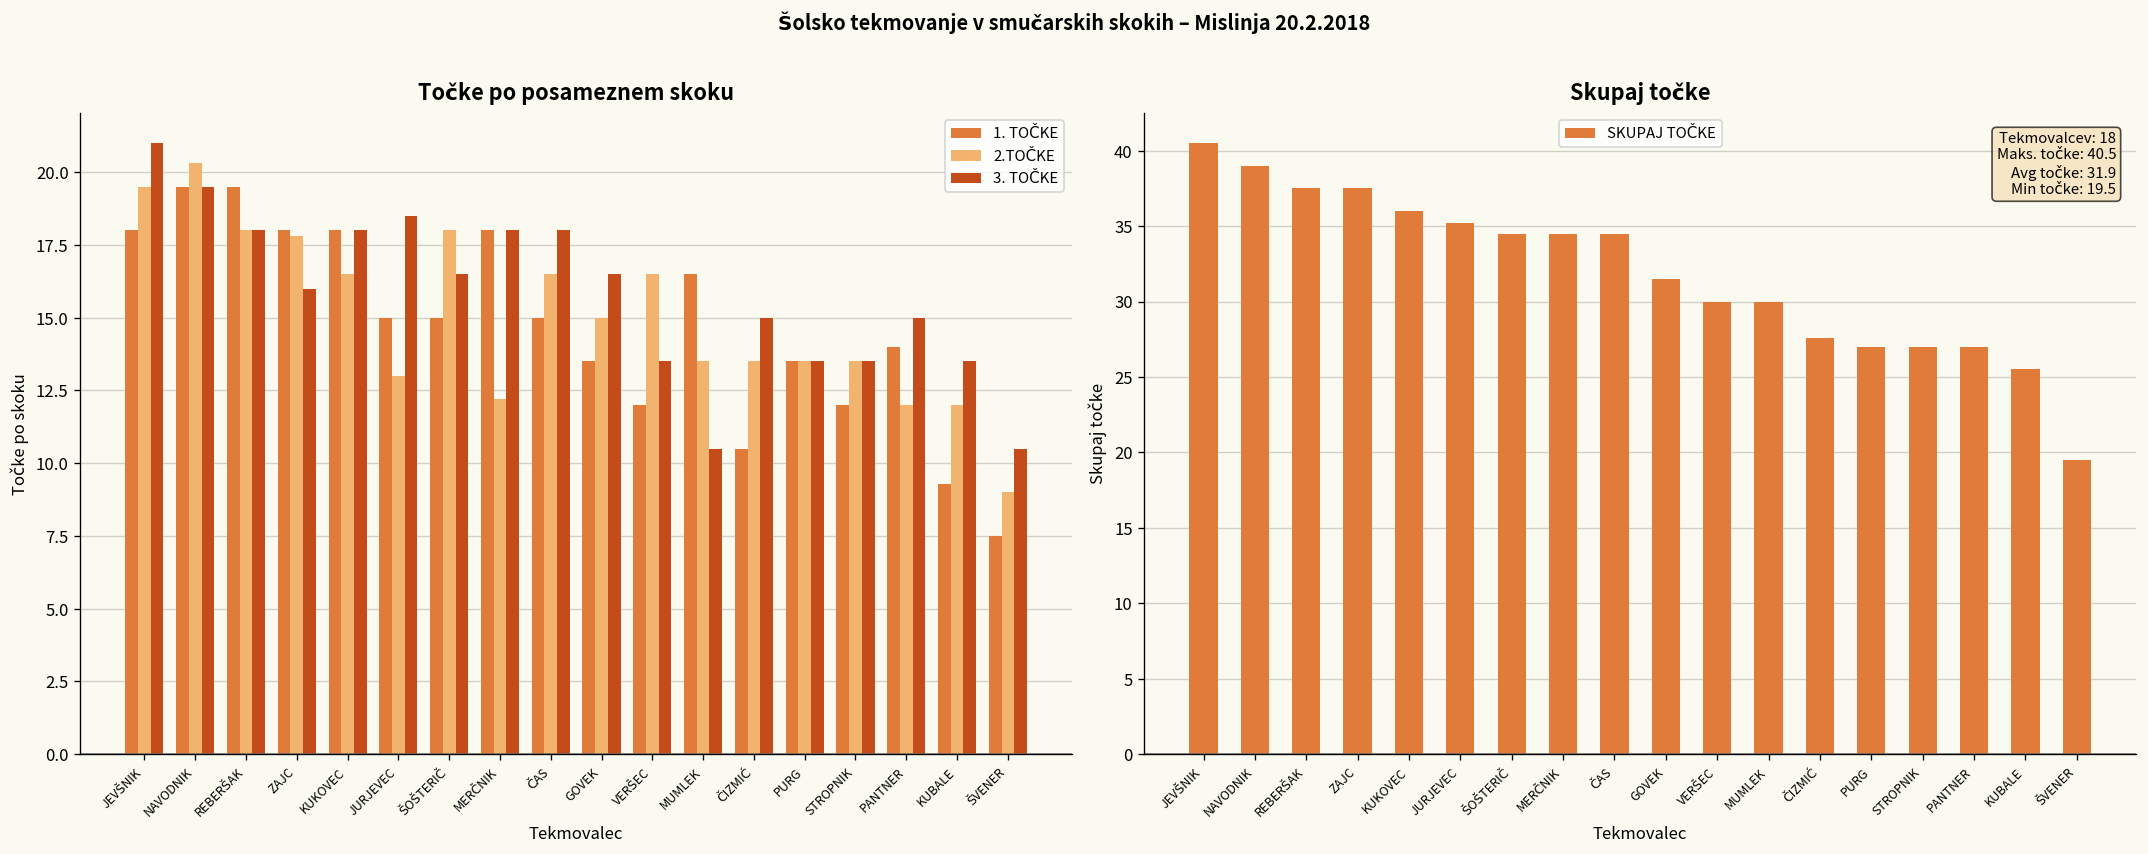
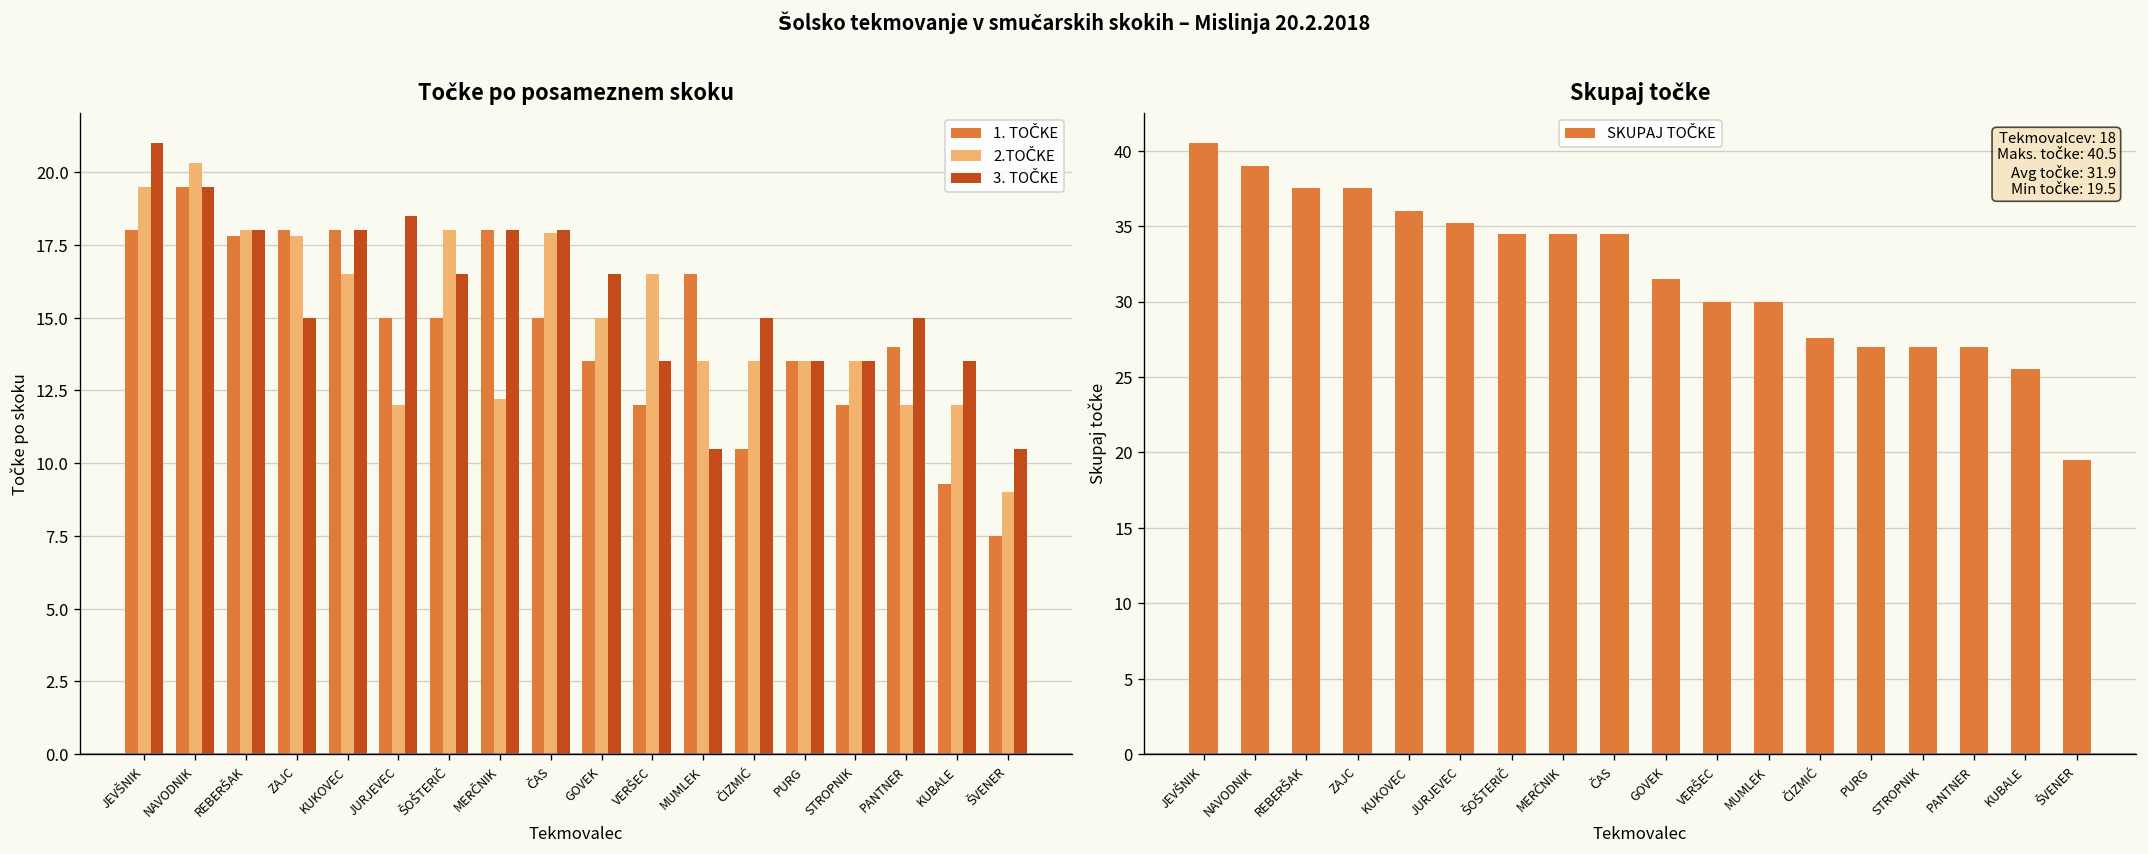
  {
    "Točke po posameznem skoku": {
      "1. TOČKE": {
        "JEVŠNIK": 18.0,
        "NAVODNIK": 19.5,
-       "REBERŠAK": 19.5,
+       "REBERŠAK": 17.8,
        "ZAJC": 18.0,
        "KUKOVEC": 18.0,
        "JURJEVEC": 15.0,
        "ŠOŠTERIČ": 15.0,
        "MERČNIK": 18.0,
        "ČAS": 15.0,
        "GOVEK": 13.5,
        "VERŠEC": 12.0,
        "MUMLEK": 16.5,
        "ČIZMIĆ": 10.5,
        "PURG": 13.5,
        "STROPNIK": 12.0,
        "PANTNER": 14.0,
        "KUBALE": 9.3,
        "ŠVENER": 7.5
      },
      "2.TOČKE": {
        "JEVŠNIK": 19.5,
        "NAVODNIK": 20.3,
        "REBERŠAK": 18.0,
        "ZAJC": 17.8,
        "KUKOVEC": 16.5,
-       "JURJEVEC": 13,
+       "JURJEVEC": 12,
        "ŠOŠTERIČ": 18.0,
        "MERČNIK": 12.2,
-       "ČAS": 16.5,
+       "ČAS": 17.9,
        "GOVEK": 15.0,
        "VERŠEC": 16.5,
        "MUMLEK": 13.5,
        "ČIZMIĆ": 13.5,
        "PURG": 13.5,
        "STROPNIK": 13.5,
        "PANTNER": 12.0,
        "KUBALE": 12.0,
        "ŠVENER": 9.0
      },
      "3. TOČKE": {
        "JEVŠNIK": 21,
        "NAVODNIK": 19.5,
        "REBERŠAK": 18,
-       "ZAJC": 16,
+       "ZAJC": 15,
        "KUKOVEC": 18,
        "JURJEVEC": 18.5,
        "ŠOŠTERIČ": 16.5,
        "MERČNIK": 18,
        "ČAS": 18,
        "GOVEK": 16.5,
        "VERŠEC": 13.5,
        "MUMLEK": 10.5,
        "ČIZMIĆ": 15,
        "PURG": 13.5,
        "STROPNIK": 13.5,
        "PANTNER": 15,
        "KUBALE": 13.5,
        "ŠVENER": 10.5
      }
    },
    "Skupaj točke": {
      "JEVŠNIK": 40.5,
      "NAVODNIK": 39.0,
      "REBERŠAK": 37.5,
      "ZAJC": 37.5,
      "KUKOVEC": 36.0,
      "JURJEVEC": 35.2,
      "ŠOŠTERIČ": 34.5,
      "MERČNIK": 34.5,
      "ČAS": 34.5,
      "GOVEK": 31.5,
      "VERŠEC": 30.0,
      "MUMLEK": 30.0,
      "ČIZMIĆ": 27.6,
      "PURG": 27.0,
      "STROPNIK": 27.0,
      "PANTNER": 27.0,
      "KUBALE": 25.5,
      "ŠVENER": 19.5
    }
  }
